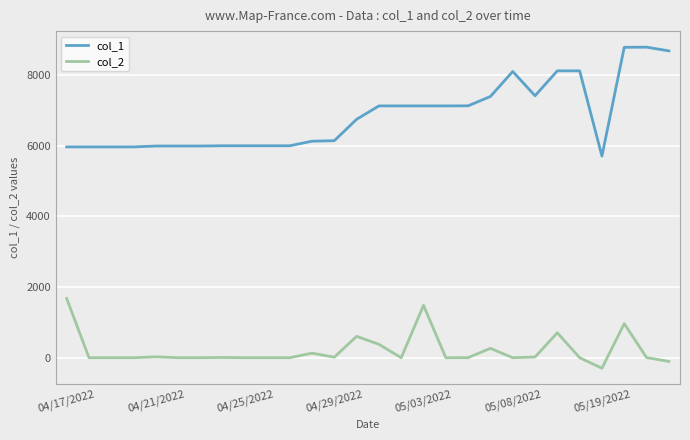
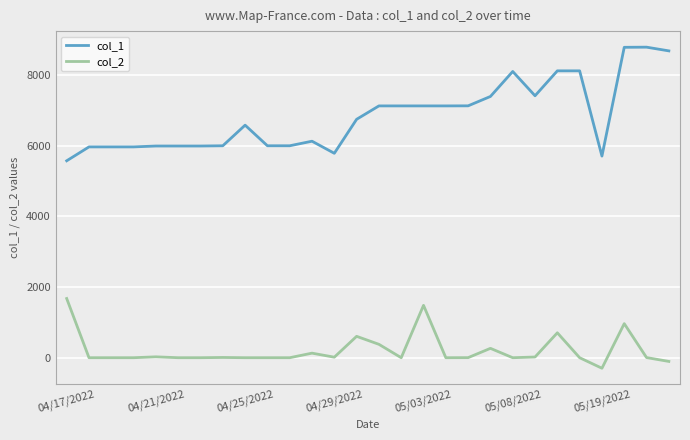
  {
    "col_1": {
-     "04/17/2022": 6000,
+     "04/17/2022": 5600,
      "04/21/2022": 6000,
-     "04/25/2022": 6000,
-     "04/29/2022": 6100,
+     "04/25/2022": 6600,
+     "04/29/2022": 5800,
      "05/03/2022": 7100,
      "05/08/2022": 8100,
      "05/19/2022": 5700
    },
    "col_2": {
      "04/17/2022": 1700,
      "04/21/2022": 0,
      "04/25/2022": 0,
      "04/29/2022": 0,
      "05/03/2022": 1500,
      "05/08/2022": 0,
      "05/19/2022": -300
    }
  }
